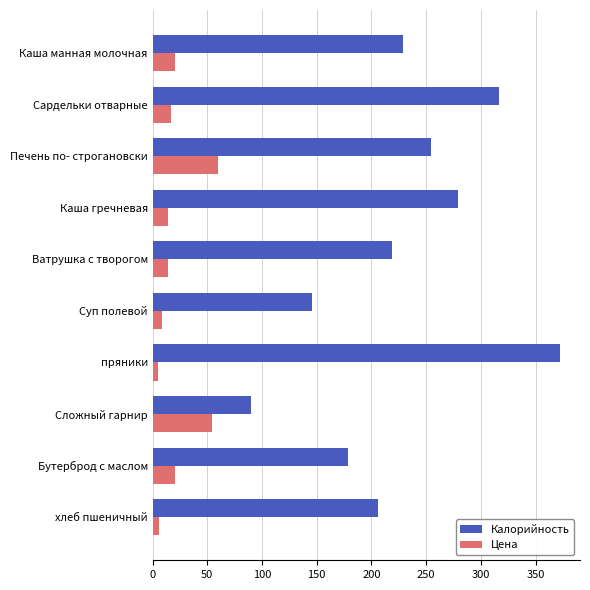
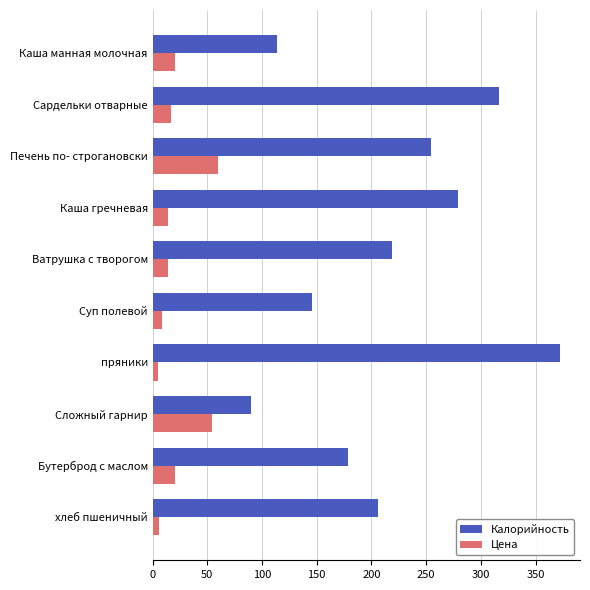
  {
    "Калорийность": {
-     "Каша манная молочная": 229,
+     "Каша манная молочная": 114,
      "Сардельки отварные": 317,
      "Печень по- строгановски": 254,
      "Каша гречневая": 279,
      "Ватрушка с творогом": 219,
      "Суп полевой": 146,
      "пряники": 372,
      "Сложный гарнир": 90,
      "Бутерброд с маслом": 179,
      "хлеб пшеничный": 206
    },
    "Цена": {
      "Каша манная молочная": 21,
      "Сардельки отварные": 17,
      "Печень по- строгановски": 60,
      "Каша гречневая": 14,
      "Ватрушка с творогом": 14,
      "Суп полевой": 9,
      "пряники": 4,
      "Сложный гарнир": 55,
      "Бутерброд с маслом": 20,
      "хлеб пшеничный": 6
    }
  }
